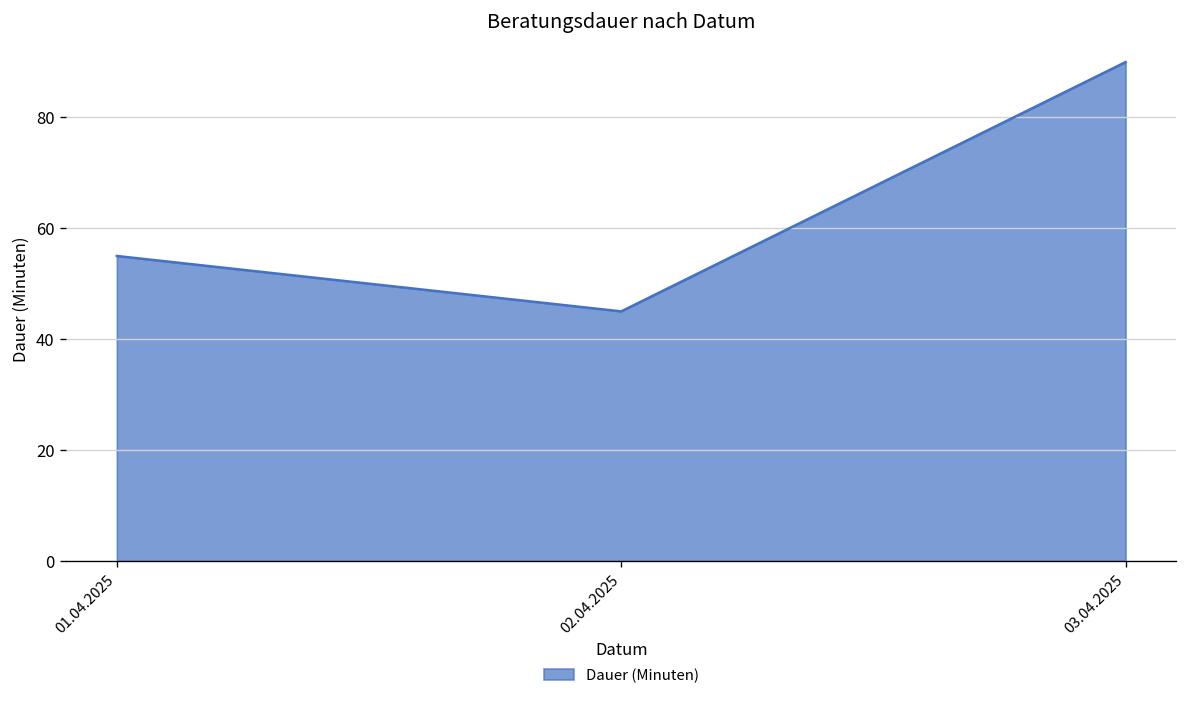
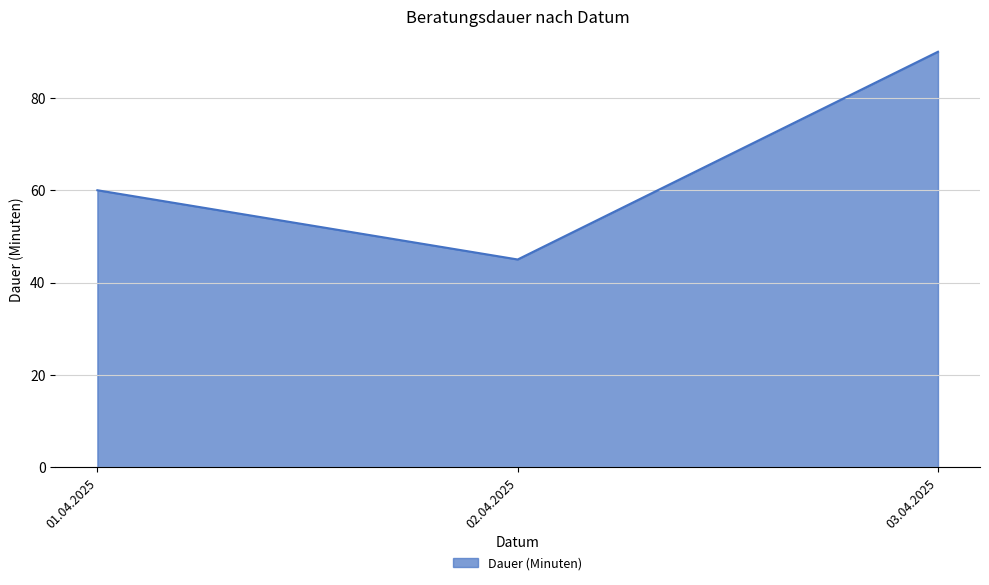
  {
-   "01.04.2025": 55,
+   "01.04.2025": 60,
    "02.04.2025": 45,
    "03.04.2025": 90
  }
